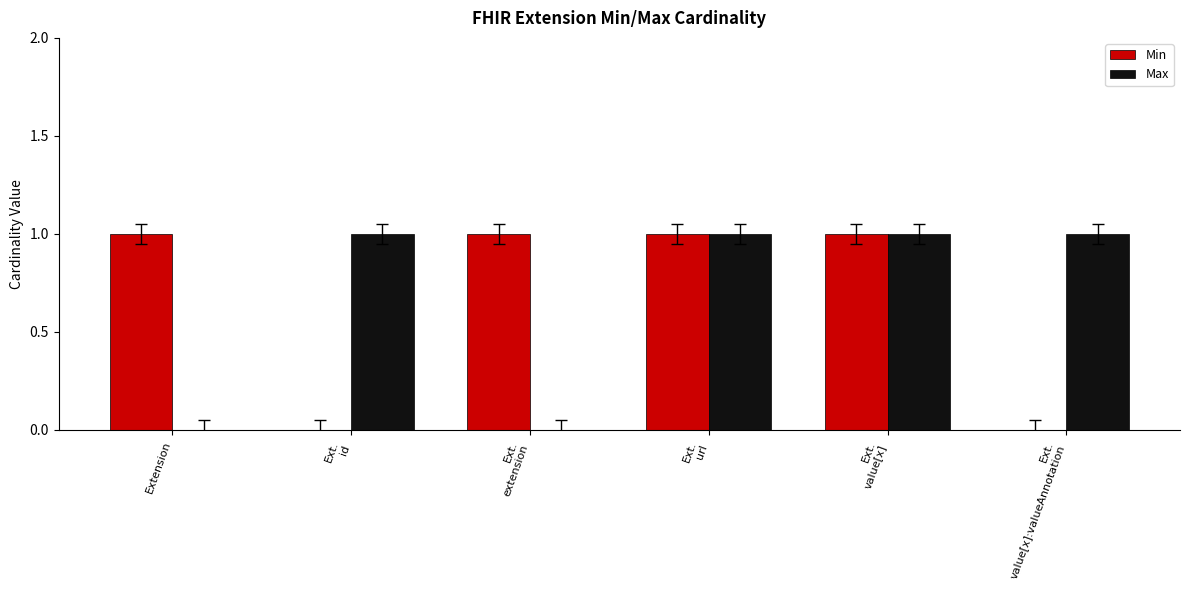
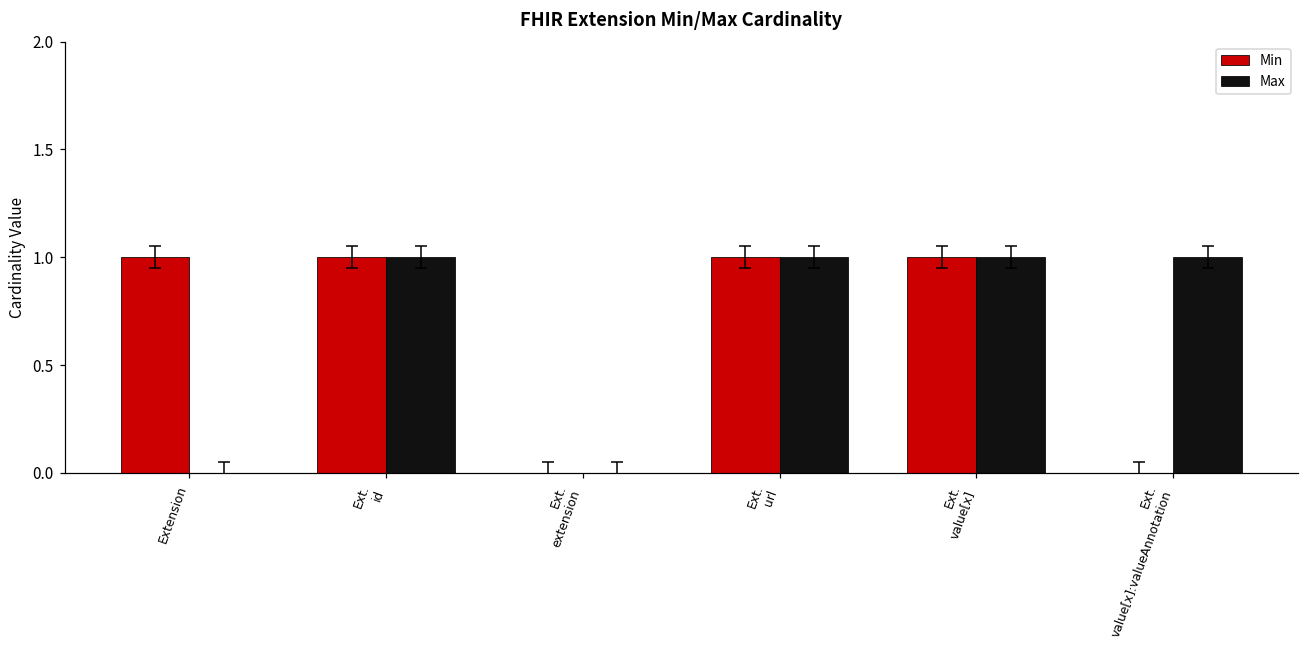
  {
    "Min": {
      "Extension": 1,
-     "Ext. id": 0,
-     "Ext. extension": 1,
+     "Ext. id": 1,
+     "Ext. extension": 0,
      "Ext. url": 1,
      "Ext. value[x]": 1,
      "Ext. value[x]:valueAnnotation": 0
    }
  }
